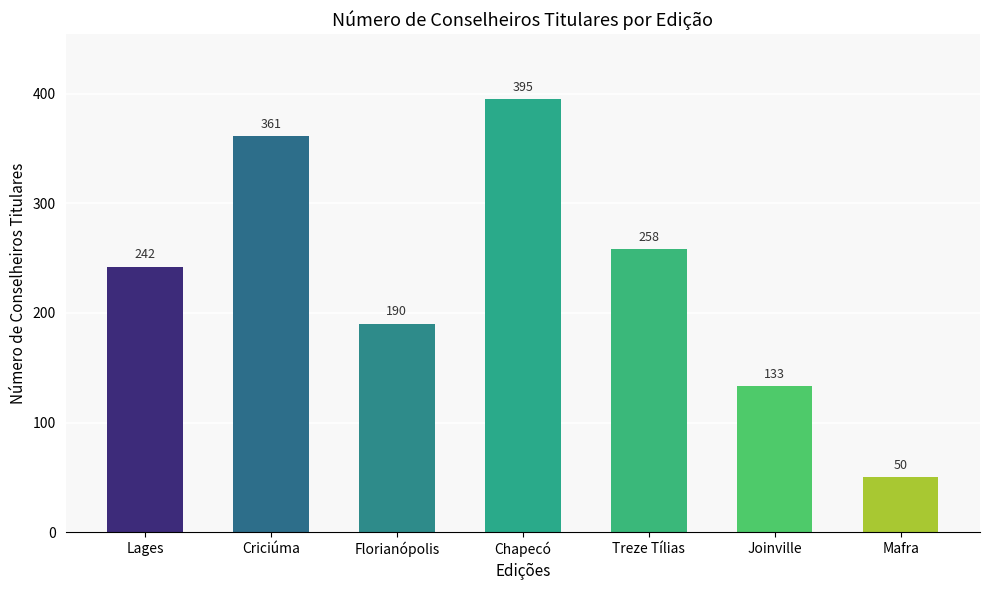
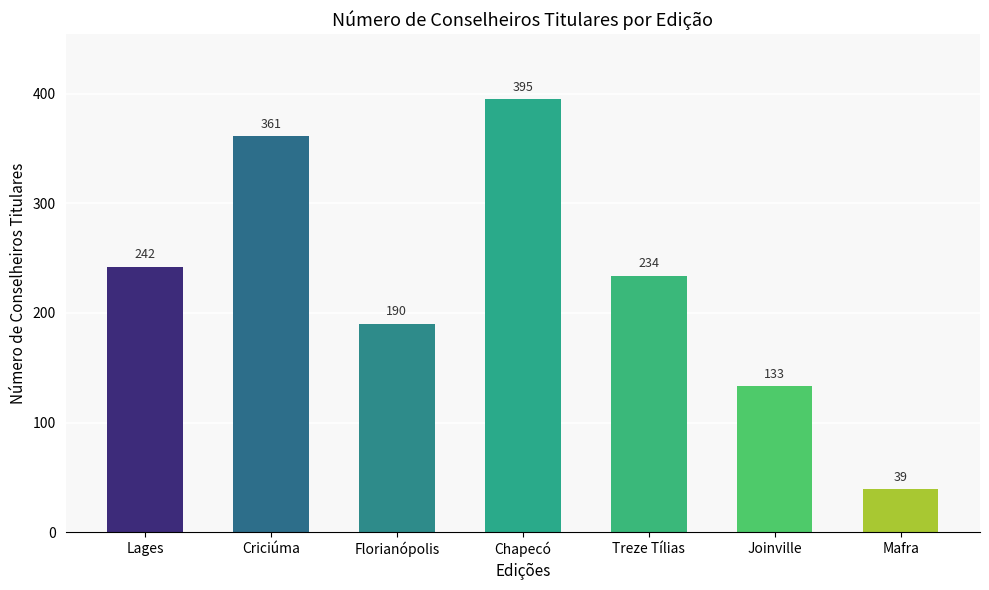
  {
    "Lages": 242,
    "Criciúma": 361,
    "Florianópolis": 190,
    "Chapecó": 395,
-   "Treze Tílias": 258,
+   "Treze Tílias": 234,
    "Joinville": 133,
-   "Mafra": 50
+   "Mafra": 39
  }
